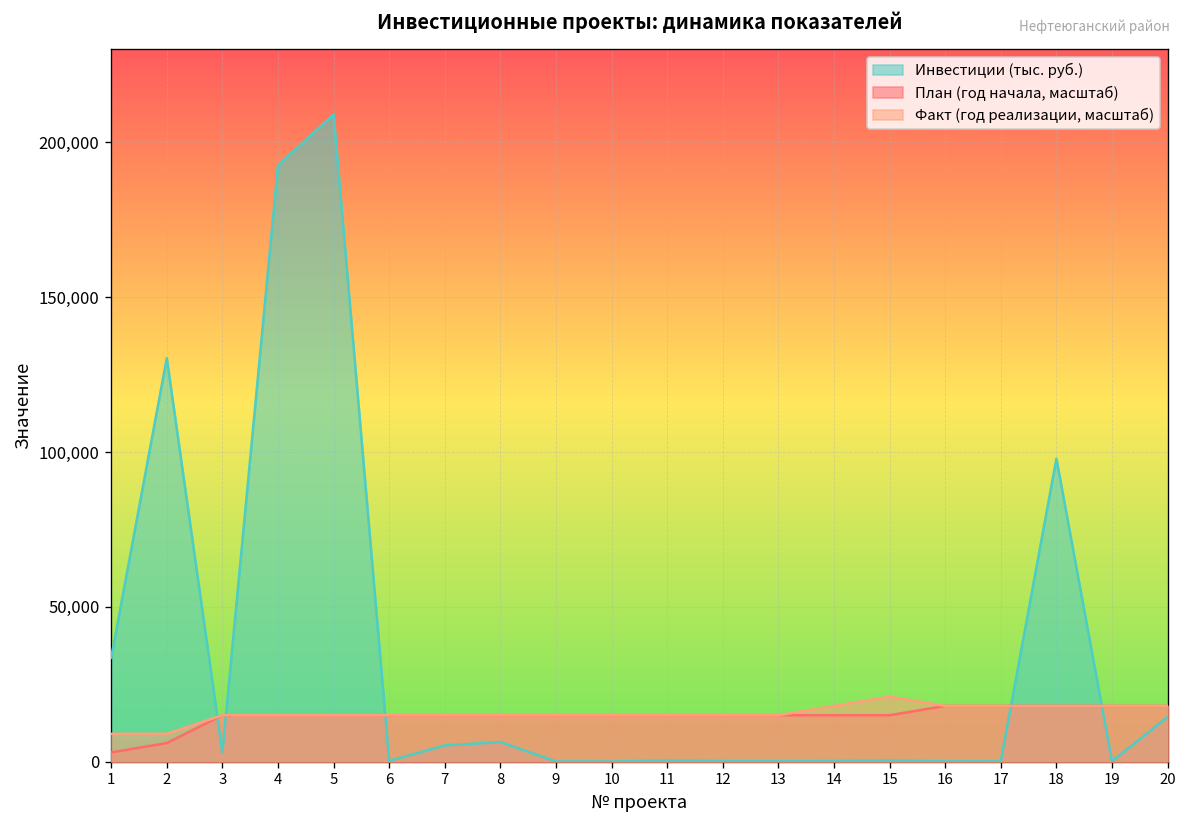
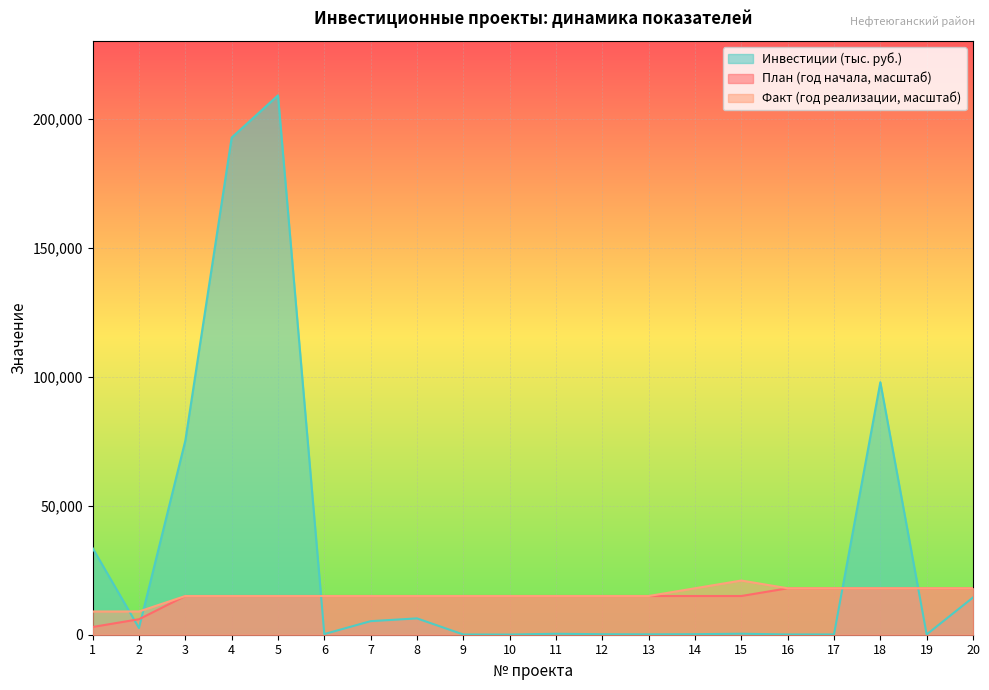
  {
    "Инвестиции (тыс. руб.)": {
      "1": "34,000",
-     "2": "130,000",
-     "3": "3,000",
+     "2": "3,000",
+     "3": "75,000",
      "4": "193,000",
      "5": "209,000",
      "6": "0",
      "7": "5,000",
      "8": "6,000",
      "9": "0",
      "10": "0",
      "11": "0",
      "12": "0",
      "13": "0",
      "14": "0",
      "15": "0",
      "16": "0",
      "17": "0",
      "18": "98,000",
      "19": "0",
      "20": "14,000"
    }
  }
